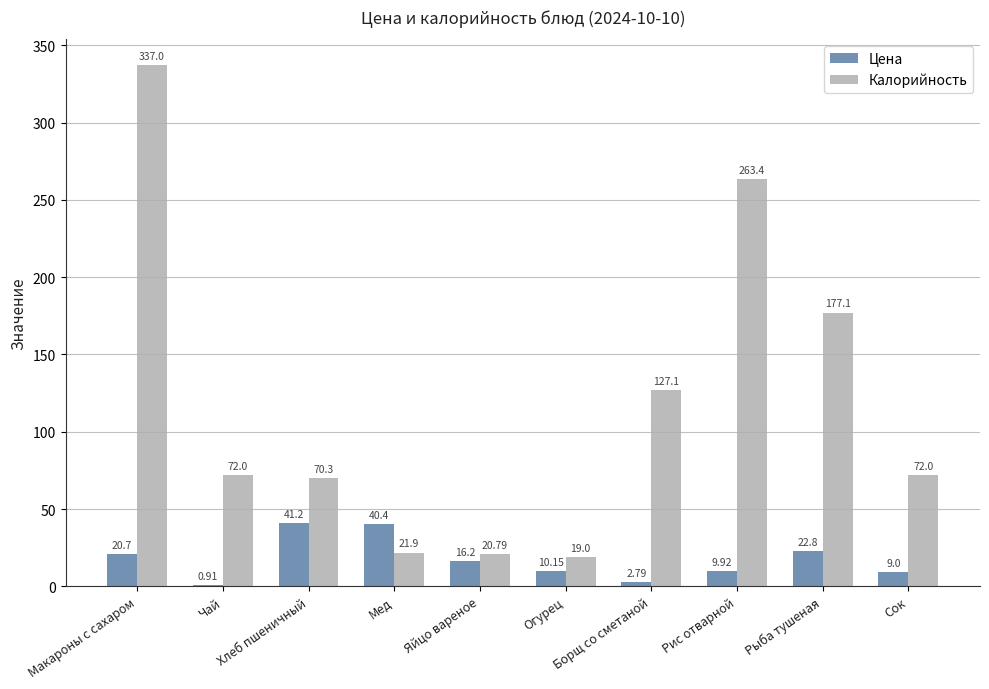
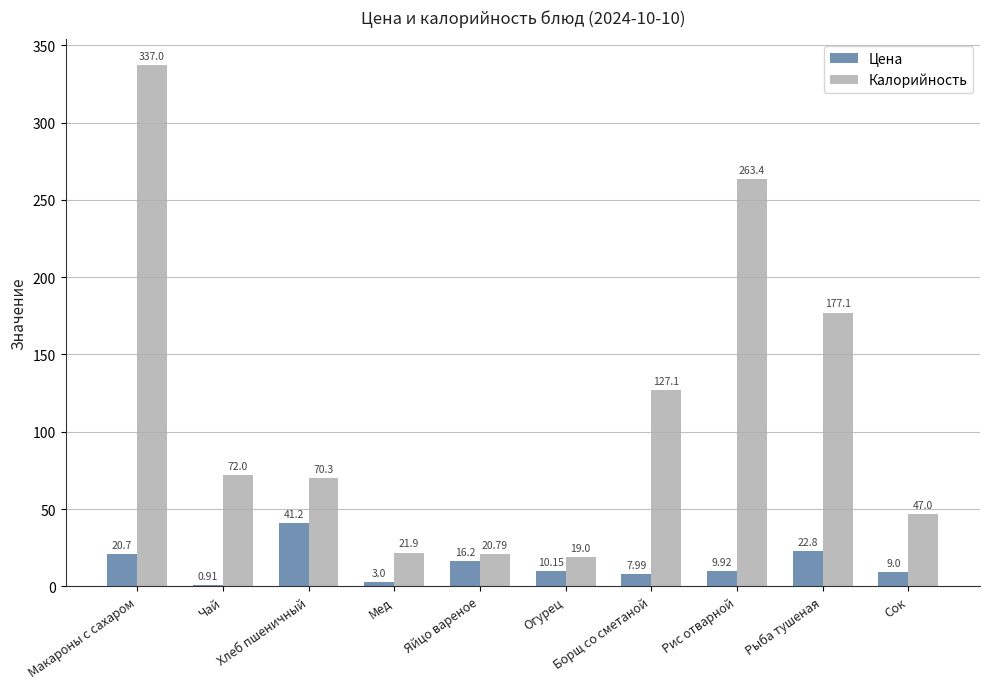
  {
    "Цена": {
      "Макароны с сахаром": 20.7,
      "Чай": 0.91,
      "Хлеб пшеничный": 41.2,
-     "Мед": 40.4,
+     "Мед": 3.0,
      "Яйцо вареное": 16.2,
      "Огурец": 10.15,
-     "Борщ со сметаной": 2.79,
+     "Борщ со сметаной": 7.99,
      "Рис отварной": 9.92,
      "Рыба тушеная": 22.8,
      "Сок": 9.0
    },
    "Калорийность": {
      "Макароны с сахаром": 337.0,
      "Чай": 72.0,
      "Хлеб пшеничный": 70.3,
      "Мед": 21.9,
      "Яйцо вареное": 20.79,
      "Огурец": 19.0,
      "Борщ со сметаной": 127.1,
      "Рис отварной": 263.4,
      "Рыба тушеная": 177.1,
-     "Сок": 72.0
+     "Сок": 47.0
    }
  }
